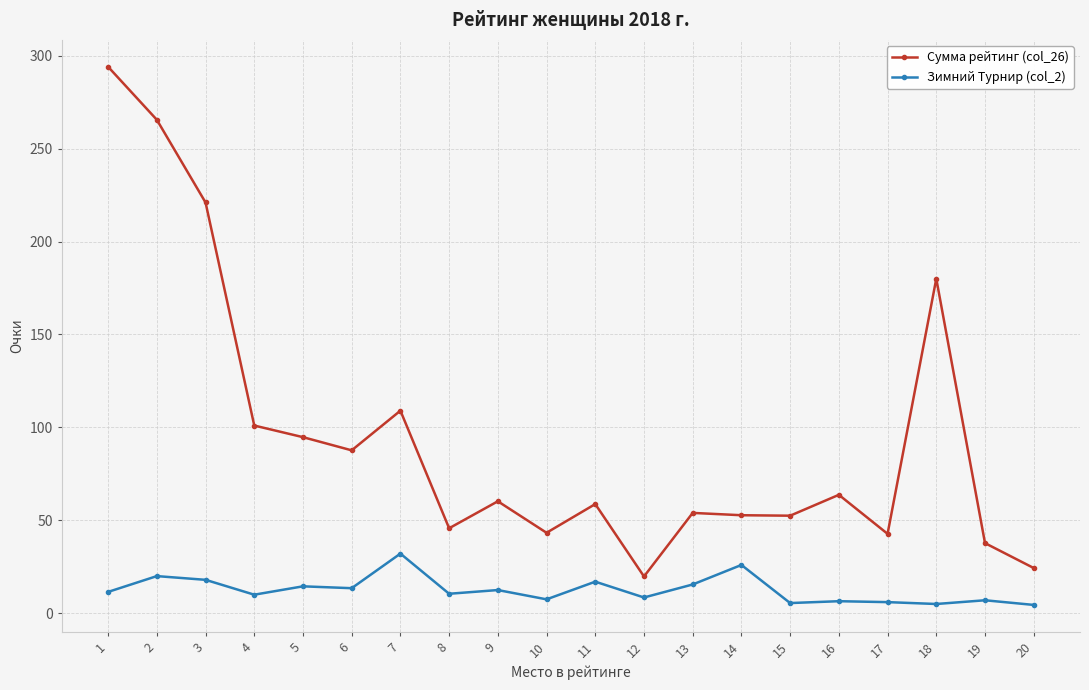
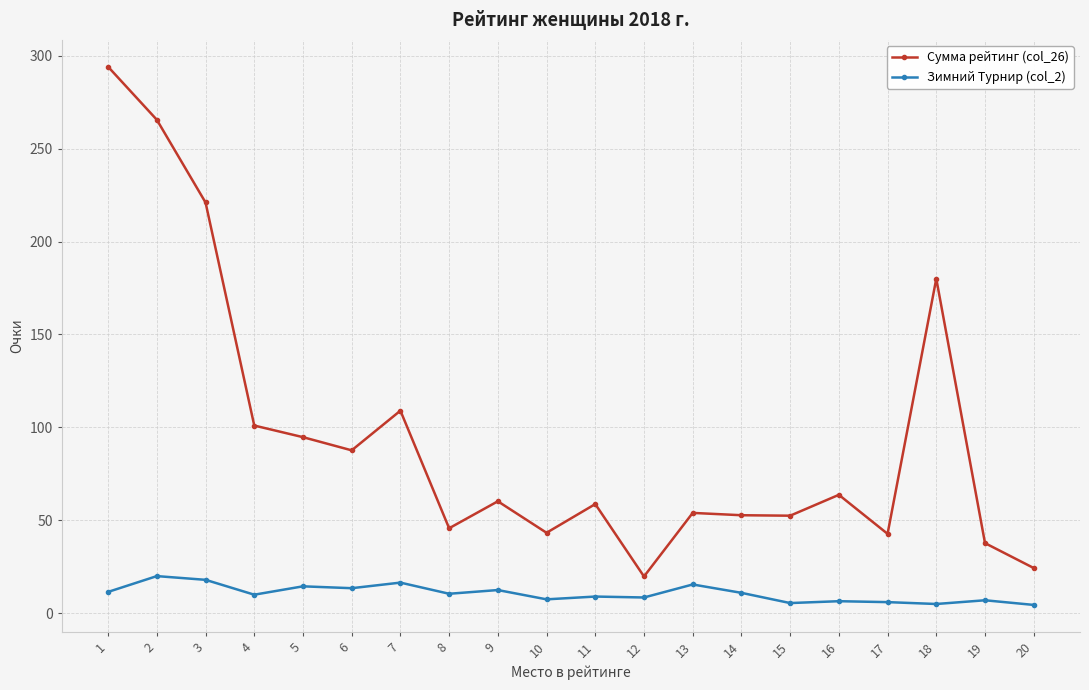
  {
    "Сумма рейтинг (col_26)": {
      "1": 294,
      "2": 266,
      "3": 221,
      "4": 101,
      "5": 95,
      "6": 88,
      "7": 109,
      "8": 46,
      "9": 60,
      "10": 43,
      "11": 59,
      "12": 20,
      "13": 54,
      "14": 53,
      "15": 53,
      "16": 64,
      "17": 43,
      "18": 180,
      "19": 38,
      "20": 24
    },
    "Зимний Турнир (col_2)": {
      "1": 12,
      "2": 20,
      "3": 18,
      "4": 10,
      "5": 15,
      "6": 14,
-     "7": 32,
+     "7": 17,
      "8": 11,
      "9": 13,
      "10": 8,
-     "11": 17,
+     "11": 9,
      "12": 9,
      "13": 16,
-     "14": 26,
+     "14": 11,
      "15": 6,
      "16": 7,
      "17": 6,
      "18": 5,
      "19": 7,
      "20": 5
    }
  }
